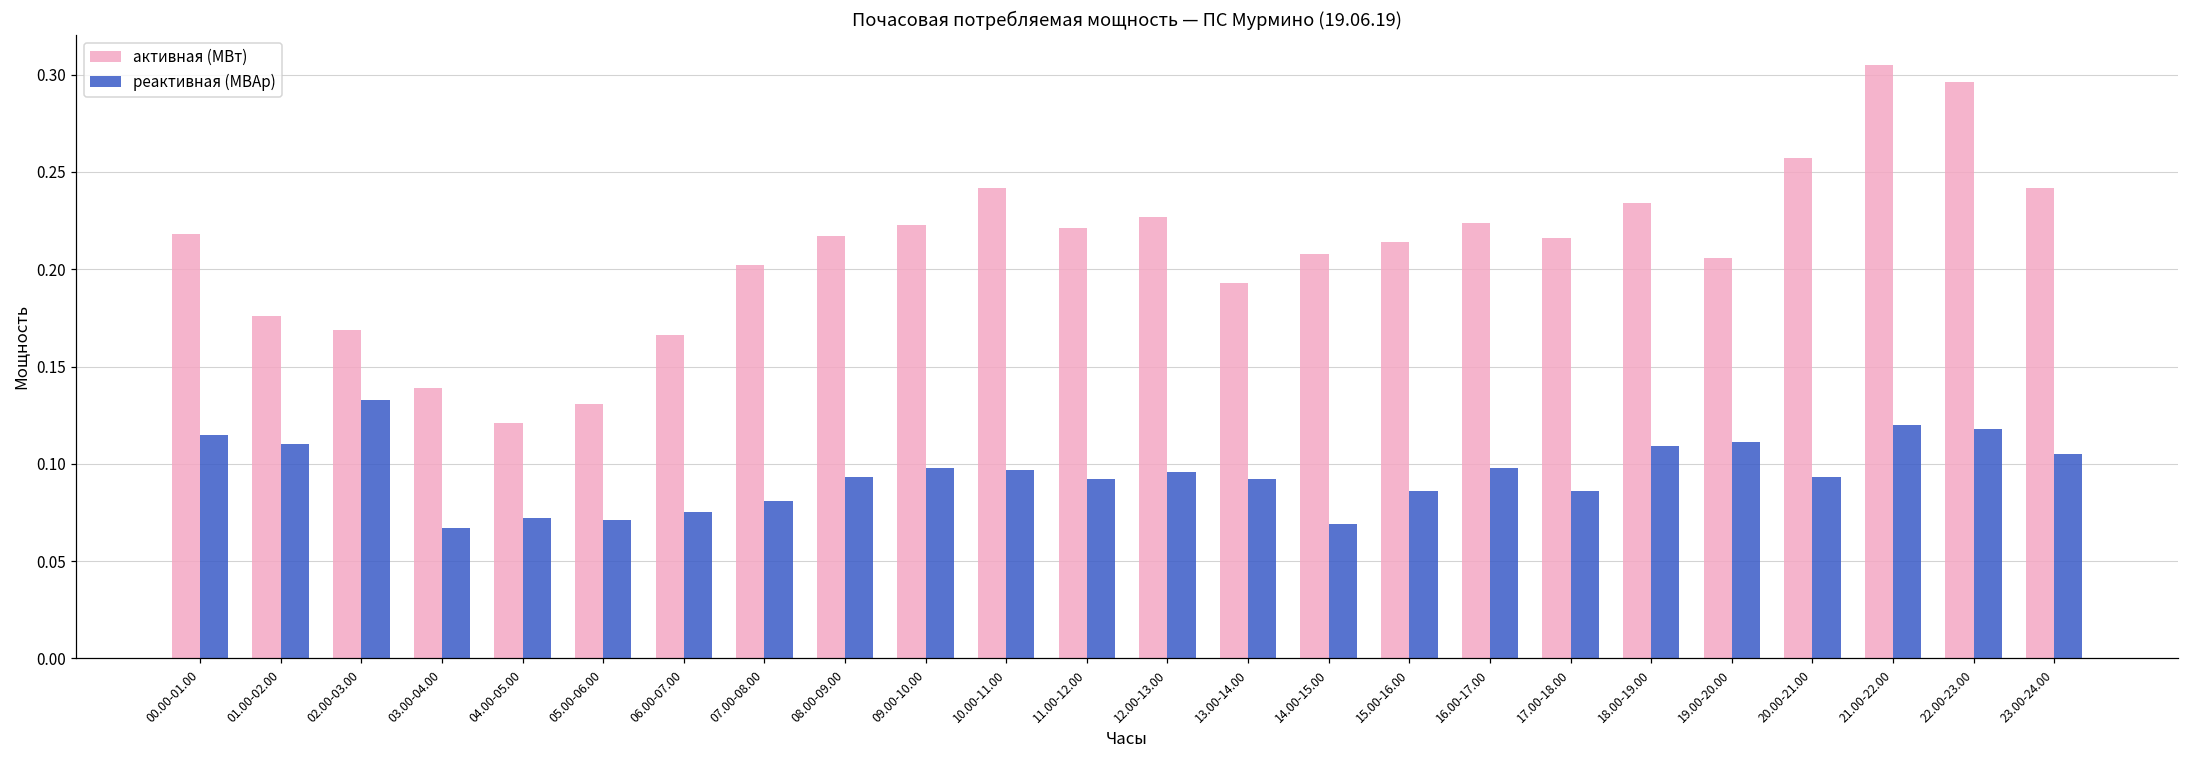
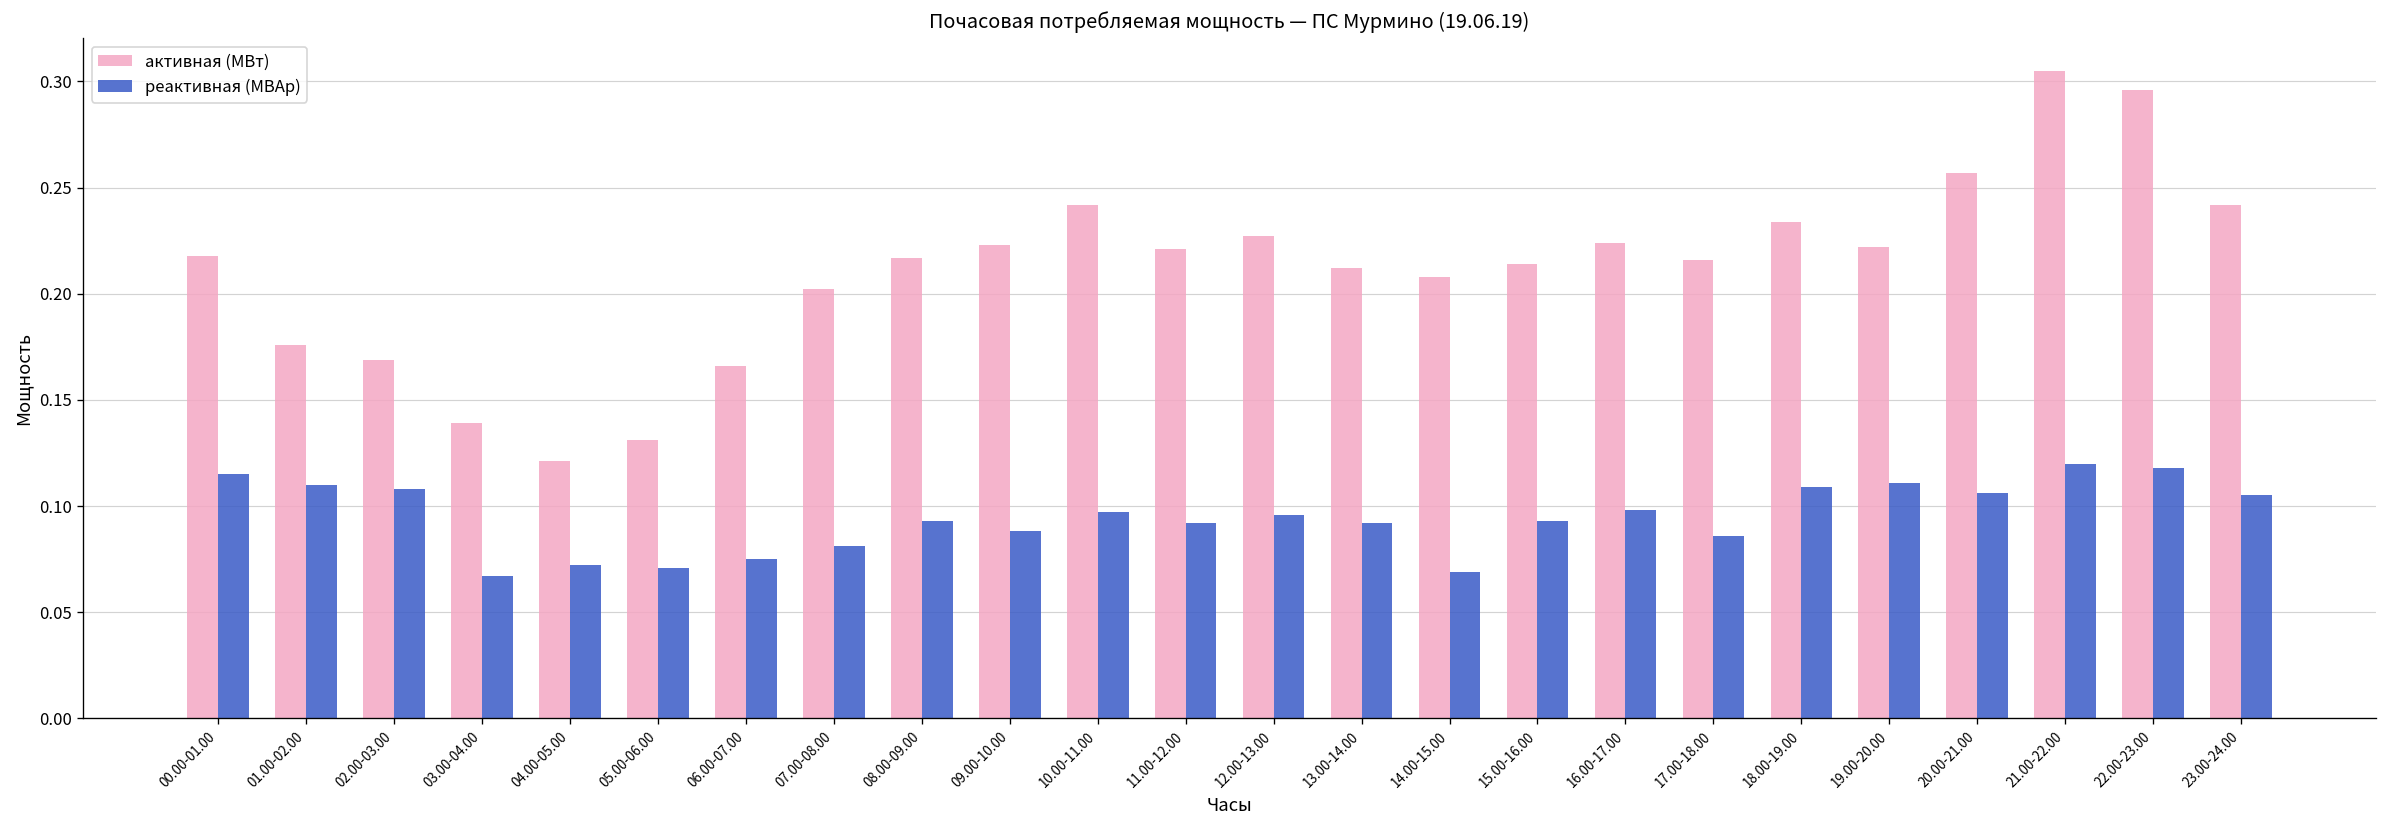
  {
    "активная (МВт)": {
      "00.00-01.00": 0.218,
      "01.00-02.00": 0.176,
      "02.00-03.00": 0.169,
      "03.00-04.00": 0.139,
      "04.00-05.00": 0.121,
      "05.00-06.00": 0.131,
      "06.00-07.00": 0.166,
      "07.00-08.00": 0.202,
      "08.00-09.00": 0.217,
      "09.00-10.00": 0.223,
      "10.00-11.00": 0.242,
      "11.00-12.00": 0.221,
      "12.00-13.00": 0.227,
-     "13.00-14.00": 0.193,
+     "13.00-14.00": 0.212,
      "14.00-15.00": 0.208,
      "15.00-16.00": 0.214,
      "16.00-17.00": 0.224,
      "17.00-18.00": 0.216,
      "18.00-19.00": 0.234,
-     "19.00-20.00": 0.206,
+     "19.00-20.00": 0.222,
      "20.00-21.00": 0.257,
      "21.00-22.00": 0.305,
      "22.00-23.00": 0.296,
      "23.00-24.00": 0.242
    },
    "реактивная (МВАр)": {
      "00.00-01.00": 0.115,
      "01.00-02.00": 0.110,
-     "02.00-03.00": 0.133,
+     "02.00-03.00": 0.108,
      "03.00-04.00": 0.067,
      "04.00-05.00": 0.072,
      "05.00-06.00": 0.071,
      "06.00-07.00": 0.075,
      "07.00-08.00": 0.081,
      "08.00-09.00": 0.093,
-     "09.00-10.00": 0.098,
+     "09.00-10.00": 0.088,
      "10.00-11.00": 0.097,
      "11.00-12.00": 0.092,
      "12.00-13.00": 0.096,
      "13.00-14.00": 0.092,
      "14.00-15.00": 0.069,
-     "15.00-16.00": 0.086,
+     "15.00-16.00": 0.093,
      "16.00-17.00": 0.098,
      "17.00-18.00": 0.086,
      "18.00-19.00": 0.109,
      "19.00-20.00": 0.111,
-     "20.00-21.00": 0.093,
+     "20.00-21.00": 0.106,
      "21.00-22.00": 0.120,
      "22.00-23.00": 0.118,
      "23.00-24.00": 0.105
    }
  }
